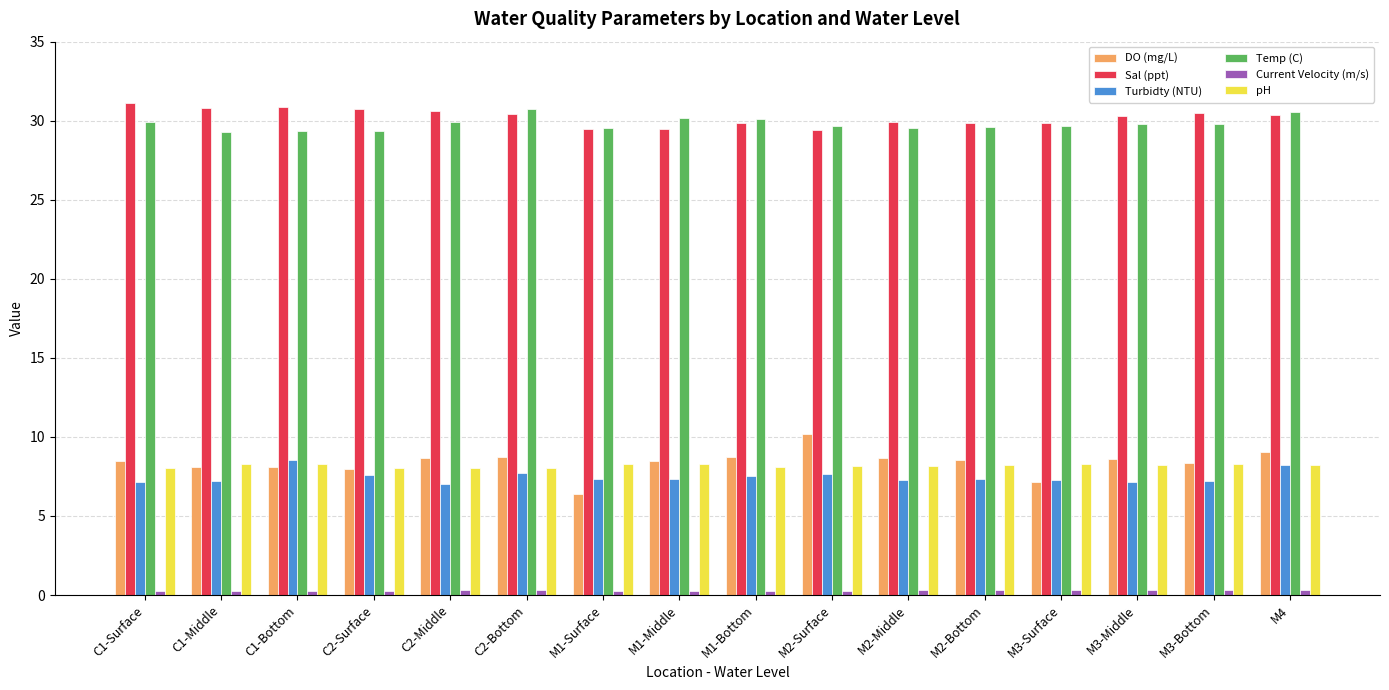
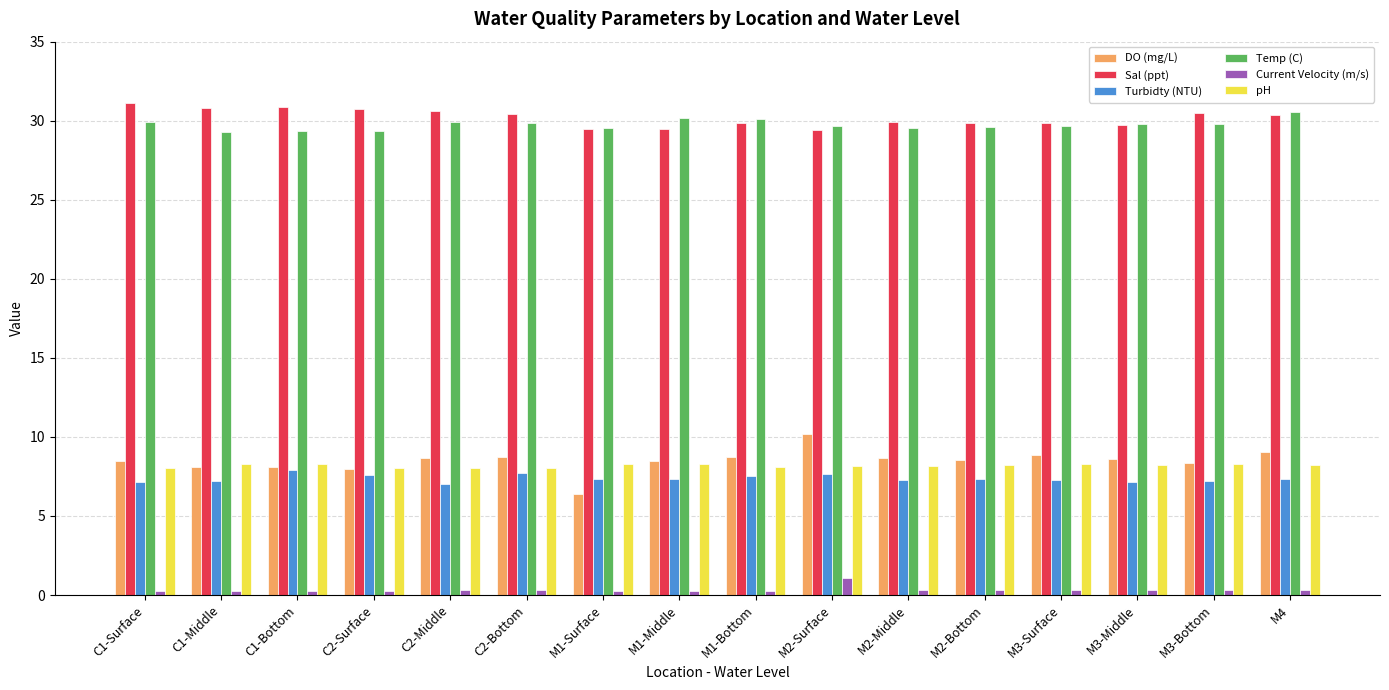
  {
    "DO (mg/L)": {
      "C1-Surface": 8.5,
      "C1-Middle": 8.1,
      "C1-Bottom": 8.1,
      "C2-Surface": 8.0,
      "C2-Middle": 8.7,
      "C2-Bottom": 8.8,
      "M1-Surface": 6.4,
      "M1-Middle": 8.5,
      "M1-Bottom": 8.7,
      "M2-Surface": 10.2,
      "M2-Middle": 8.7,
      "M2-Bottom": 8.5,
-     "M3-Surface": 7.1,
+     "M3-Surface": 8.9,
      "M3-Middle": 8.6,
      "M3-Bottom": 8.4,
      "M4": 9.1
    },
    "Sal (ppt)": {
      "C1-Surface": 31.1,
      "C1-Middle": 30.8,
      "C1-Bottom": 30.8,
      "C2-Surface": 30.7,
      "C2-Middle": 30.6,
      "C2-Bottom": 30.5,
      "M1-Surface": 29.5,
      "M1-Middle": 29.5,
      "M1-Bottom": 29.9,
      "M2-Surface": 29.4,
      "M2-Middle": 29.9,
      "M2-Bottom": 29.8,
      "M3-Surface": 29.8,
-     "M3-Middle": 30.3,
+     "M3-Middle": 29.7,
      "M3-Bottom": 30.5,
      "M4": 30.4
    },
    "Turbidty (NTU)": {
      "C1-Surface": 7.2,
      "C1-Middle": 7.2,
-     "C1-Bottom": 8.5,
+     "C1-Bottom": 7.9,
      "C2-Surface": 7.6,
      "C2-Middle": 7.0,
      "C2-Bottom": 7.7,
      "M1-Surface": 7.4,
      "M1-Middle": 7.3,
      "M1-Bottom": 7.5,
      "M2-Surface": 7.7,
      "M2-Middle": 7.2,
      "M2-Bottom": 7.3,
      "M3-Surface": 7.2,
      "M3-Middle": 7.2,
      "M3-Bottom": 7.2,
-     "M4": 8.2
+     "M4": 7.3
    },
    "Temp (C)": {
      "C1-Surface": 29.9,
      "C1-Middle": 29.3,
      "C1-Bottom": 29.4,
      "C2-Surface": 29.3,
      "C2-Middle": 29.9,
-     "C2-Bottom": 30.7,
+     "C2-Bottom": 29.9,
      "M1-Surface": 29.5,
      "M1-Middle": 30.2,
      "M1-Bottom": 30.1,
      "M2-Surface": 29.6,
      "M2-Middle": 29.6,
      "M2-Bottom": 29.6,
      "M3-Surface": 29.7,
      "M3-Middle": 29.8,
      "M3-Bottom": 29.8,
      "M4": 30.5
    },
    "Current Velocity (m/s)": {
      "C1-Surface": 0.3,
      "C1-Middle": 0.3,
      "C1-Bottom": 0.3,
      "C2-Surface": 0.3,
      "C2-Middle": 0.3,
      "C2-Bottom": 0.3,
      "M1-Surface": 0.3,
      "M1-Middle": 0.3,
      "M1-Bottom": 0.3,
-     "M2-Surface": 0.3,
+     "M2-Surface": 1.0,
      "M2-Middle": 0.3,
      "M2-Bottom": 0.3,
      "M3-Surface": 0.3,
      "M3-Middle": 0.3,
      "M3-Bottom": 0.3,
      "M4": 0.3
    },
    "pH": {
      "C1-Surface": 8.0,
      "C1-Middle": 8.3,
      "C1-Bottom": 8.3,
      "C2-Surface": 8.1,
      "C2-Middle": 8.1,
      "C2-Bottom": 8.1,
      "M1-Surface": 8.3,
      "M1-Middle": 8.3,
      "M1-Bottom": 8.1,
      "M2-Surface": 8.1,
      "M2-Middle": 8.2,
      "M2-Bottom": 8.2,
      "M3-Surface": 8.3,
      "M3-Middle": 8.2,
      "M3-Bottom": 8.3,
      "M4": 8.3
    }
  }
